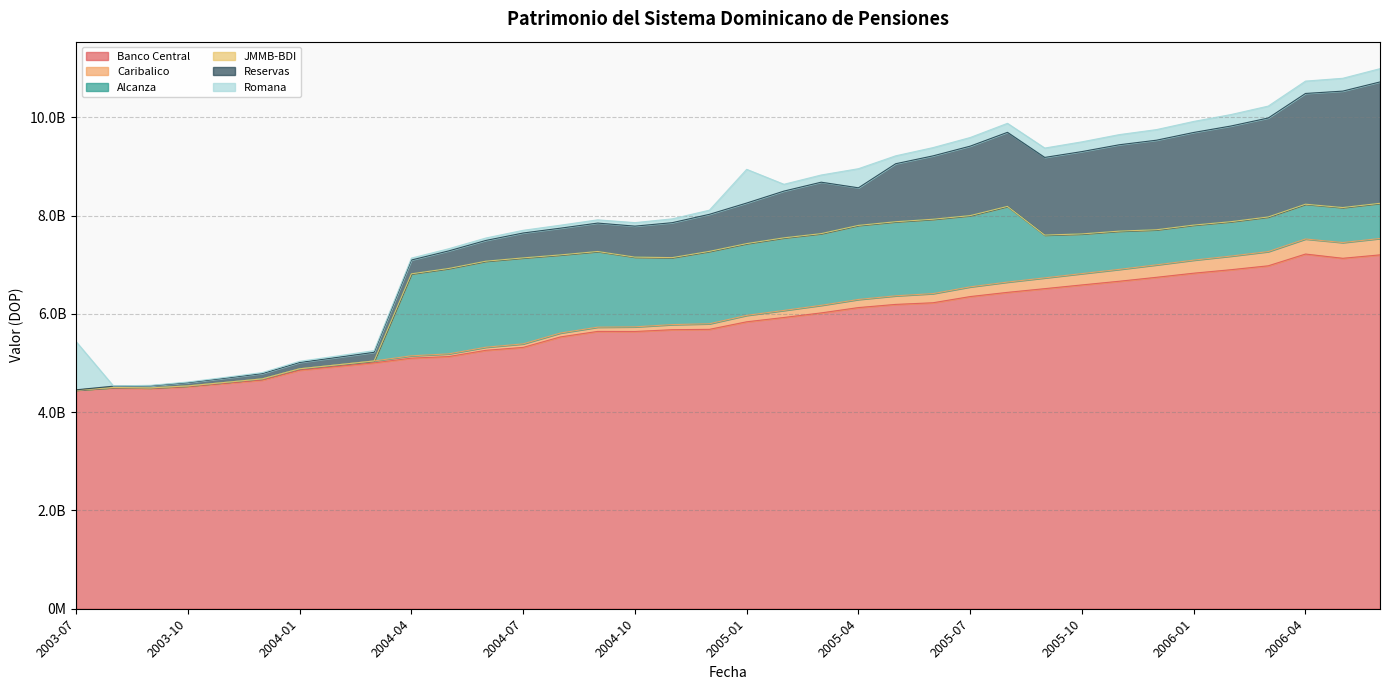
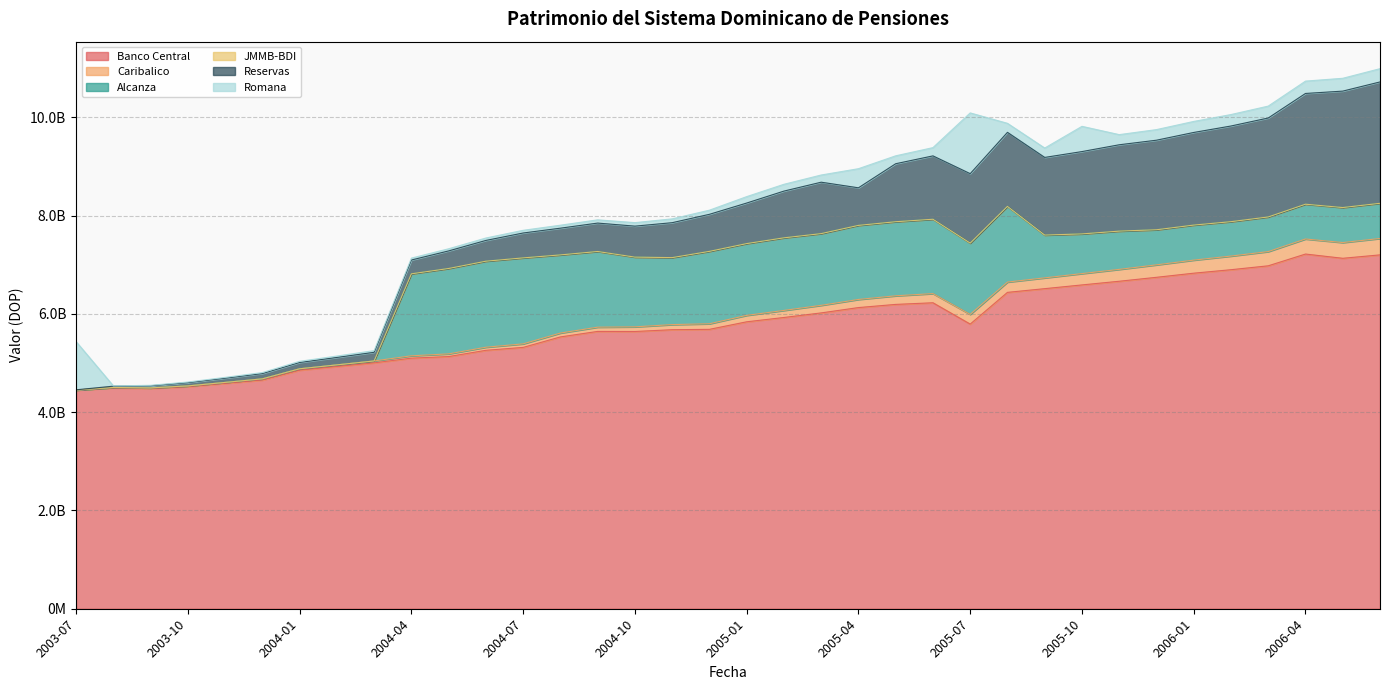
  {
    "Banco Central": {
      "2004-07": 5300000000,
      "2004-10": 5600000000,
      "2005-01": 5800000000,
      "2005-04": 6100000000,
-     "2005-07": 6400000000,
+     "2005-07": 5800000000,
      "2005-10": 6600000000,
      "2006-01": 6800000000,
      "2006-04": 7200000000
    },
    "Reservas": {
      "2004-07": 500000000,
      "2004-10": 600000000,
      "2005-01": 800000000,
      "2005-04": 800000000,
      "2005-07": 1400000000,
      "2005-10": 1700000000,
      "2006-01": 1900000000,
      "2006-04": 2300000000
    },
    "Romana": {
      "2003-07": 1000000000,
      "2004-07": 100000000,
      "2004-10": 100000000,
-     "2005-01": 700000000,
+     "2005-01": 100000000,
      "2005-04": 400000000,
-     "2005-07": 200000000,
-     "2005-10": 200000000,
+     "2005-07": 1200000000,
+     "2005-10": 500000000,
      "2006-01": 200000000,
      "2006-04": 300000000
    }
  }
